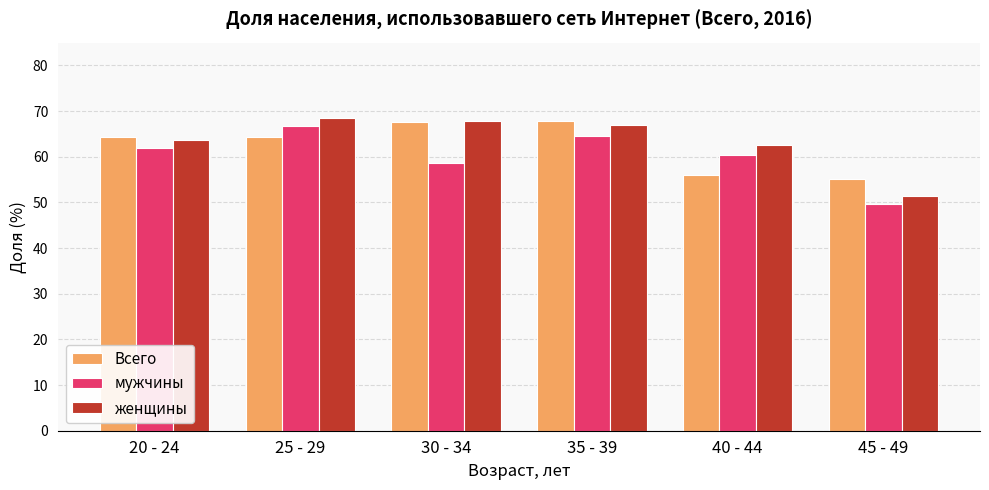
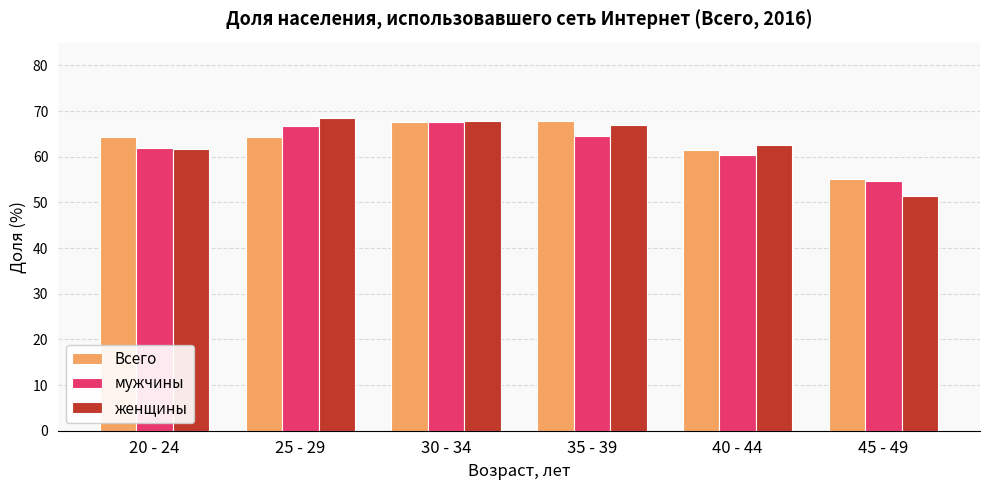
  {
    "Всего": {
      "20 - 24": 64,
      "25 - 29": 64,
      "30 - 34": 68,
      "35 - 39": 68,
-     "40 - 44": 56,
+     "40 - 44": 62,
      "45 - 49": 55
    },
    "мужчины": {
      "20 - 24": 62,
      "25 - 29": 67,
-     "30 - 34": 59,
+     "30 - 34": 68,
      "35 - 39": 65,
      "40 - 44": 60,
-     "45 - 49": 50
+     "45 - 49": 55
    },
    "женщины": {
-     "20 - 24": 64,
+     "20 - 24": 62,
      "25 - 29": 69,
      "30 - 34": 68,
      "35 - 39": 67,
      "40 - 44": 63,
      "45 - 49": 52
    }
  }
